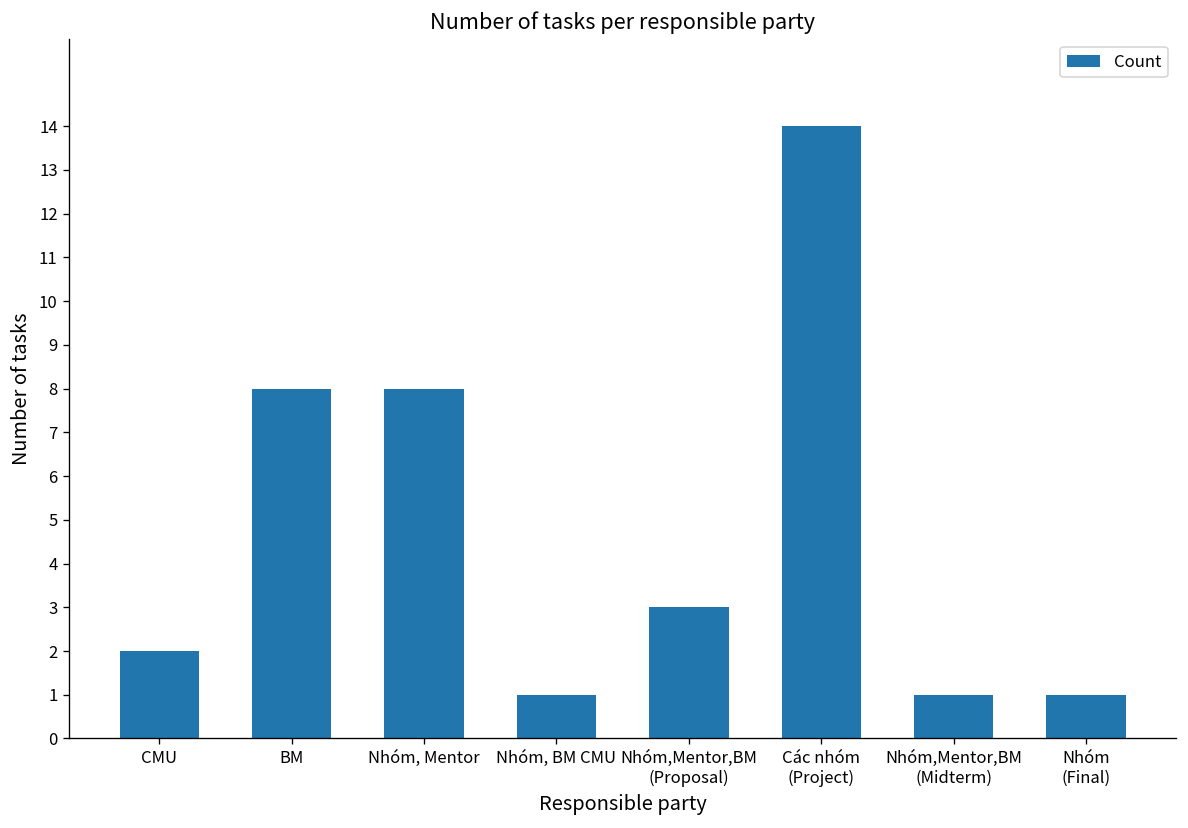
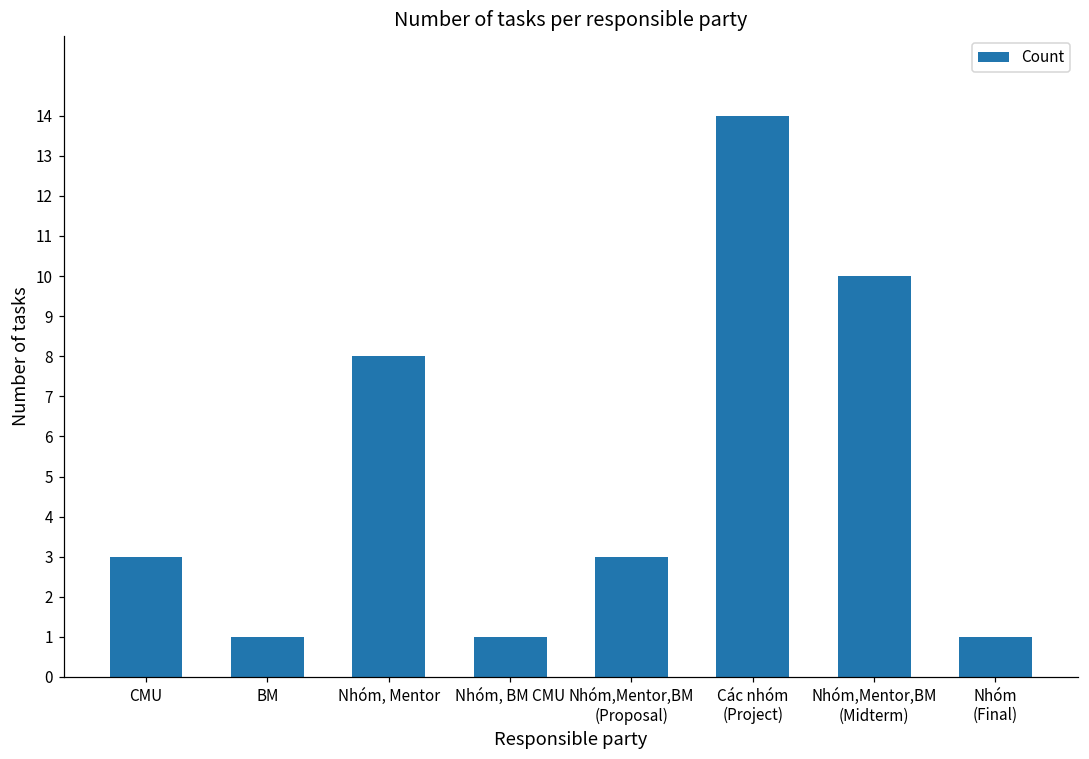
  {
-   "CMU": 2,
-   "BM": 8,
+   "CMU": 3,
+   "BM": 1,
    "Nhóm, Mentor": 8,
    "Nhóm, BM CMU": 1,
    "Nhóm,Mentor,BM (Proposal)": 3,
    "Các nhóm (Project)": 14,
-   "Nhóm,Mentor,BM (Midterm)": 1,
+   "Nhóm,Mentor,BM (Midterm)": 10,
    "Nhóm (Final)": 1
  }
